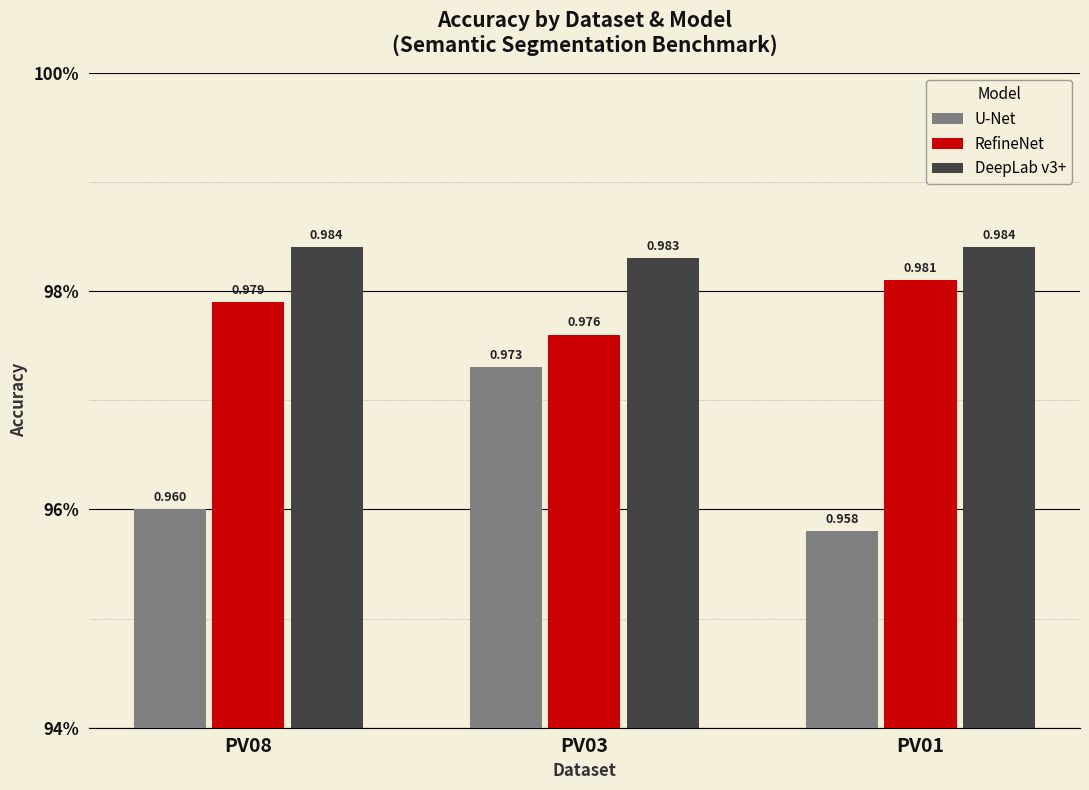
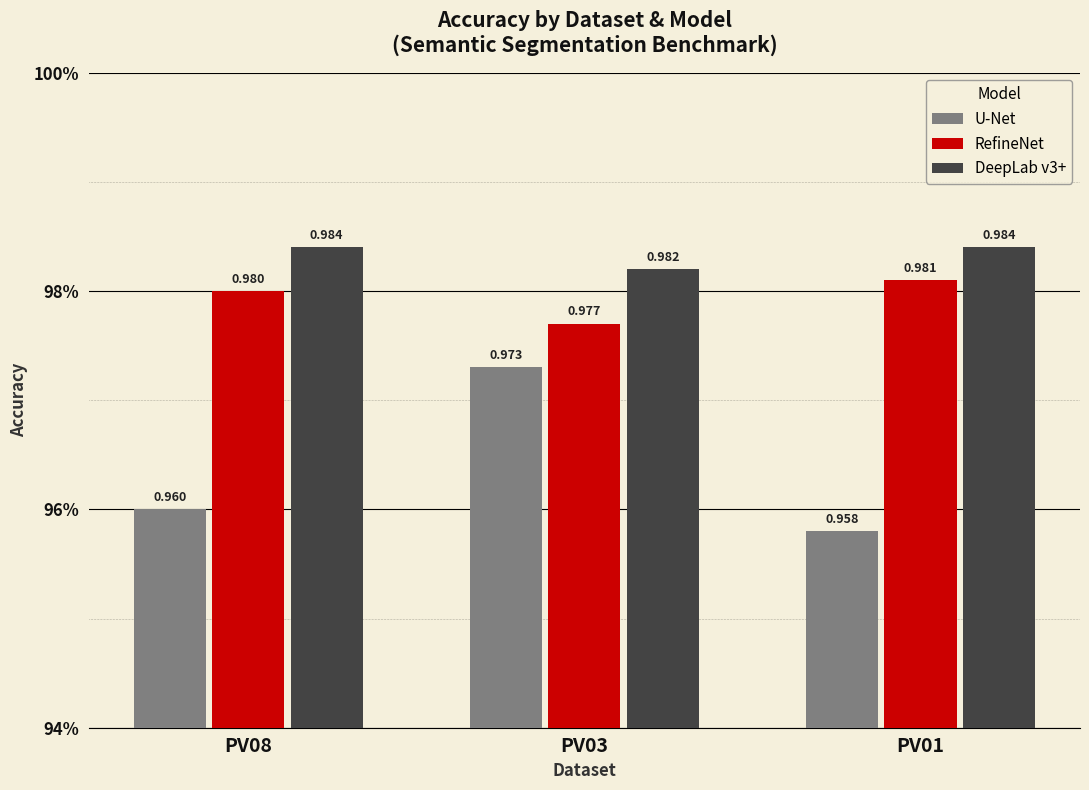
  {
    "U-Net": {
      "PV08": 0.960,
      "PV03": 0.973,
      "PV01": 0.958
    },
    "RefineNet": {
-     "PV08": 0.979,
-     "PV03": 0.976,
+     "PV08": 0.980,
+     "PV03": 0.977,
      "PV01": 0.981
    },
    "DeepLab v3+": {
      "PV08": 0.984,
-     "PV03": 0.983,
+     "PV03": 0.982,
      "PV01": 0.984
    }
  }
